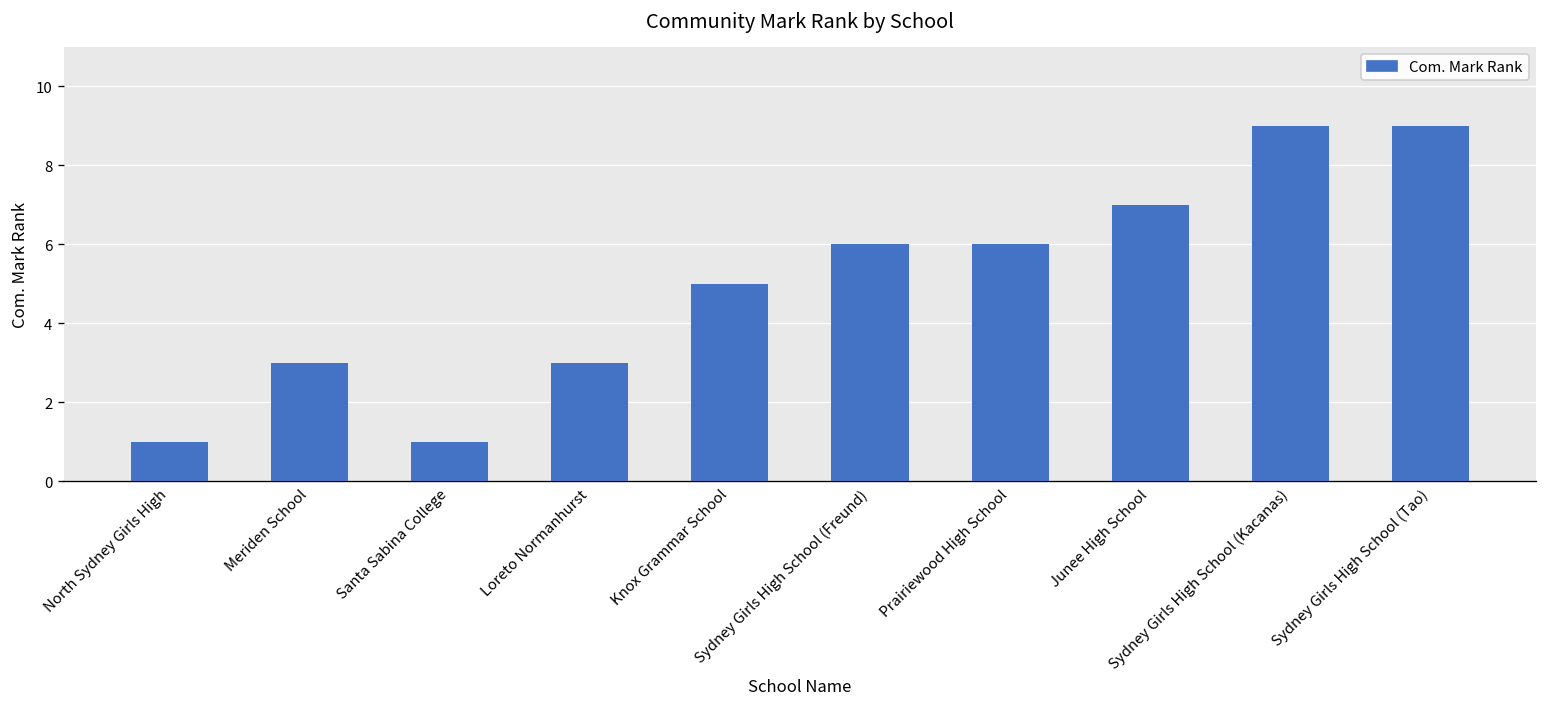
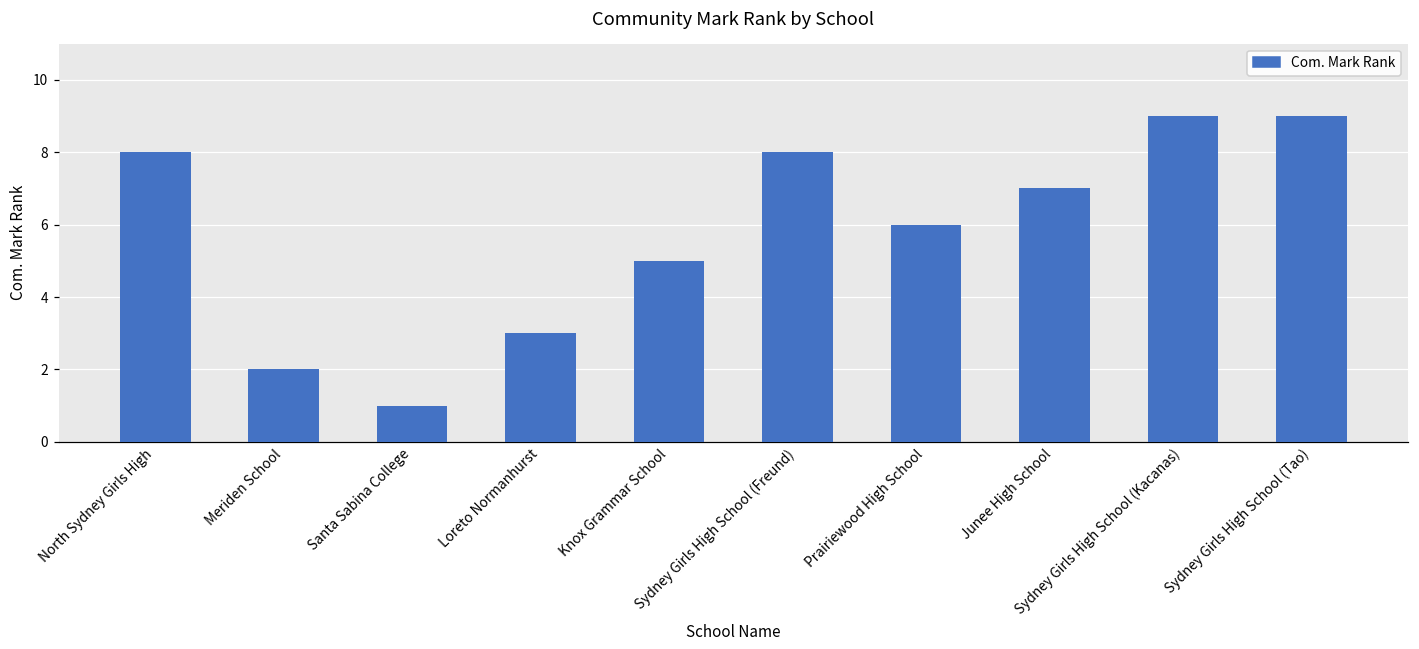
  {
-   "North Sydney Girls High": 1,
-   "Meriden School": 3,
+   "North Sydney Girls High": 8,
+   "Meriden School": 2,
    "Santa Sabina College": 1,
    "Loreto Normanhurst": 3,
    "Knox Grammar School": 5,
-   "Sydney Girls High School (Freund)": 6,
+   "Sydney Girls High School (Freund)": 8,
    "Prairiewood High School": 6,
    "Junee High School": 7,
    "Sydney Girls High School (Kacanas)": 9,
    "Sydney Girls High School (Tao)": 9
  }
